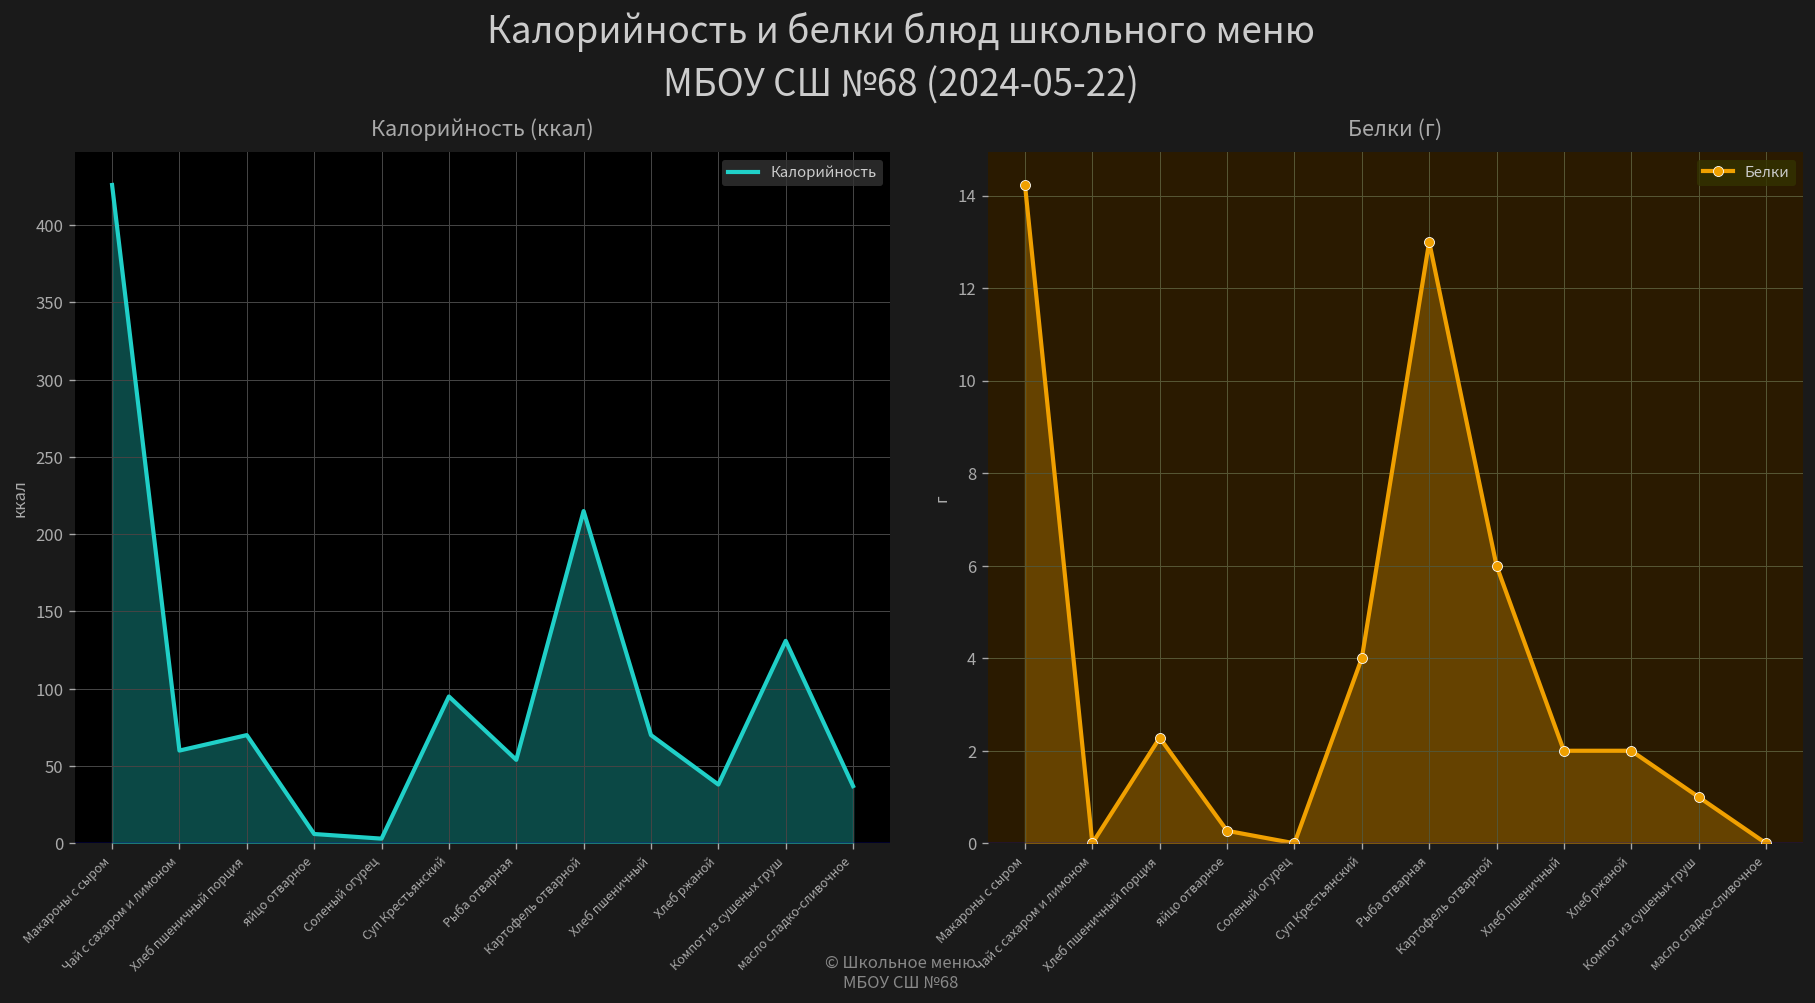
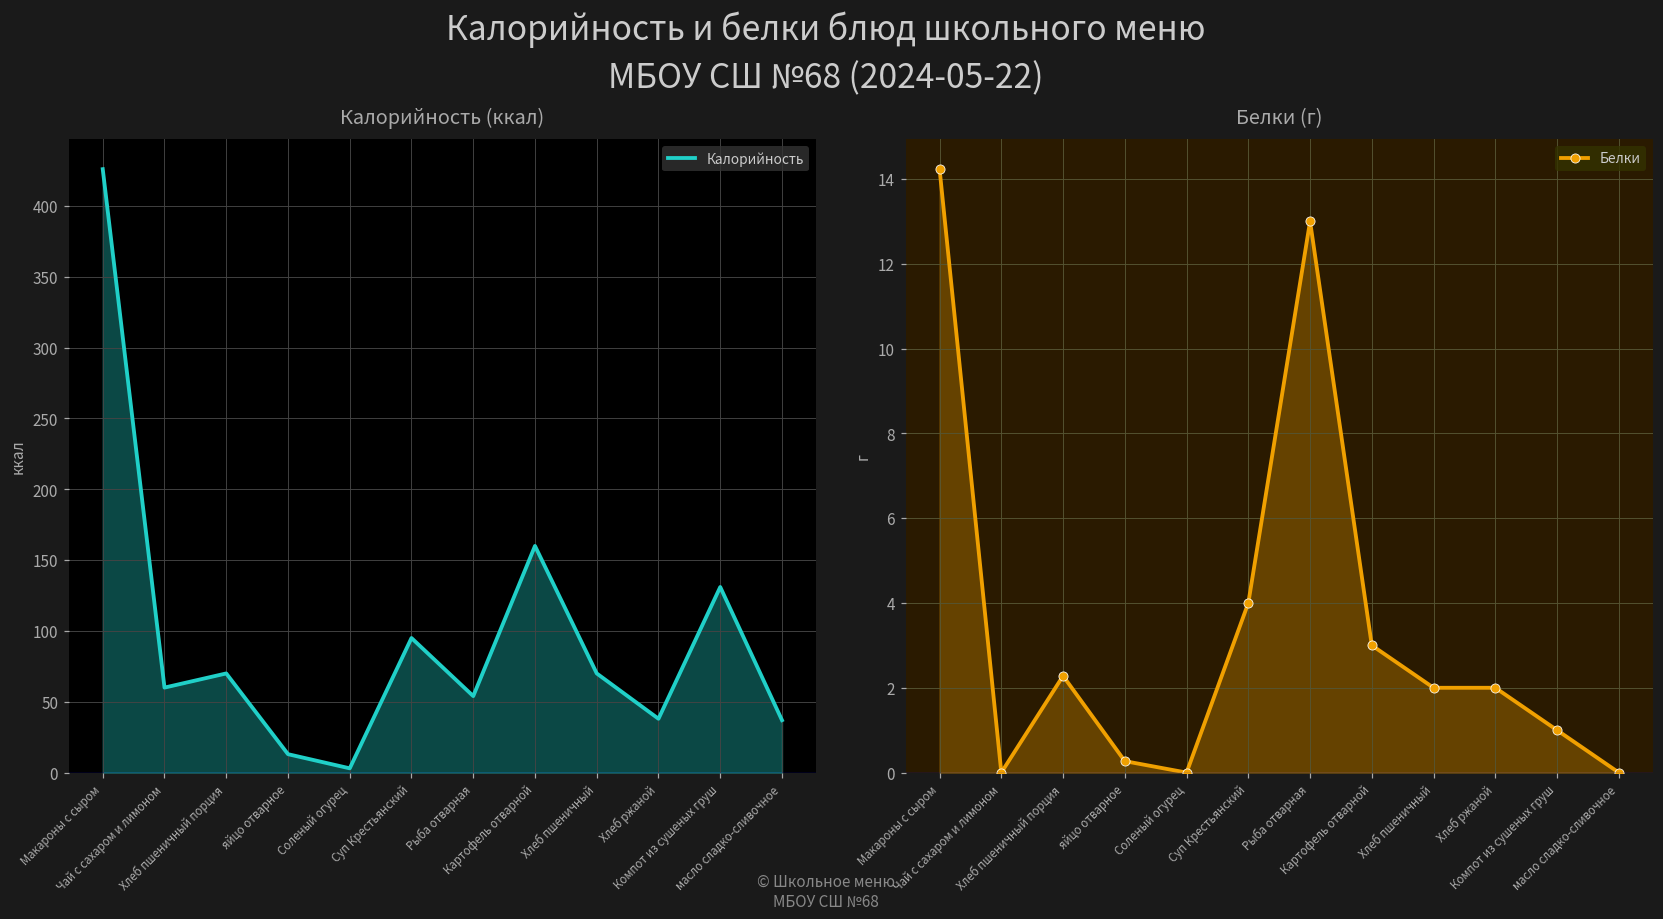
  {
    "Калорийность (ккал)": {
      "Макароны с сыром": 426,
      "Чай с сахаром и лимоном": 60,
      "Хлеб пшеничный порция": 70,
-     "яйцо отварное": 6,
+     "яйцо отварное": 13,
      "Соленый огурец": 3,
      "Суп Крестьянский": 95,
      "Рыба отварная": 54,
-     "Картофель отварной": 215,
+     "Картофель отварной": 160,
      "Хлеб пшеничный": 70,
      "Хлеб ржаной": 38,
      "Компот из сушеных груш": 131,
      "масло сладко-сливочное": 37
    },
    "Белки (г)": {
      "Макароны с сыром": 14.2,
      "Чай с сахаром и лимоном": 0,
      "Хлеб пшеничный порция": 2.3,
      "яйцо отварное": 0.3,
      "Соленый огурец": 0,
      "Суп Крестьянский": 4,
      "Рыба отварная": 13,
-     "Картофель отварной": 6,
+     "Картофель отварной": 3,
      "Хлеб пшеничный": 2,
      "Хлеб ржаной": 2,
      "Компот из сушеных груш": 1,
      "масло сладко-сливочное": 0
    }
  }
